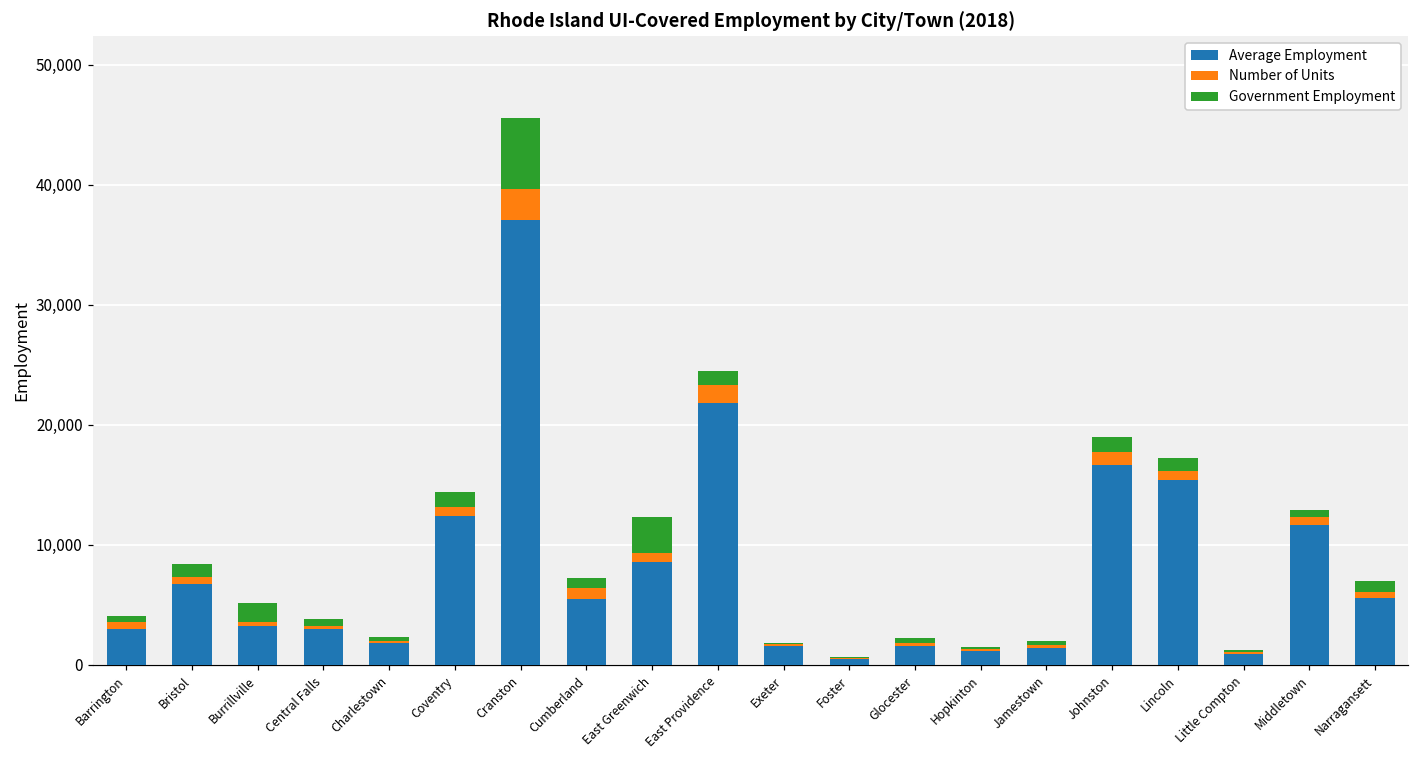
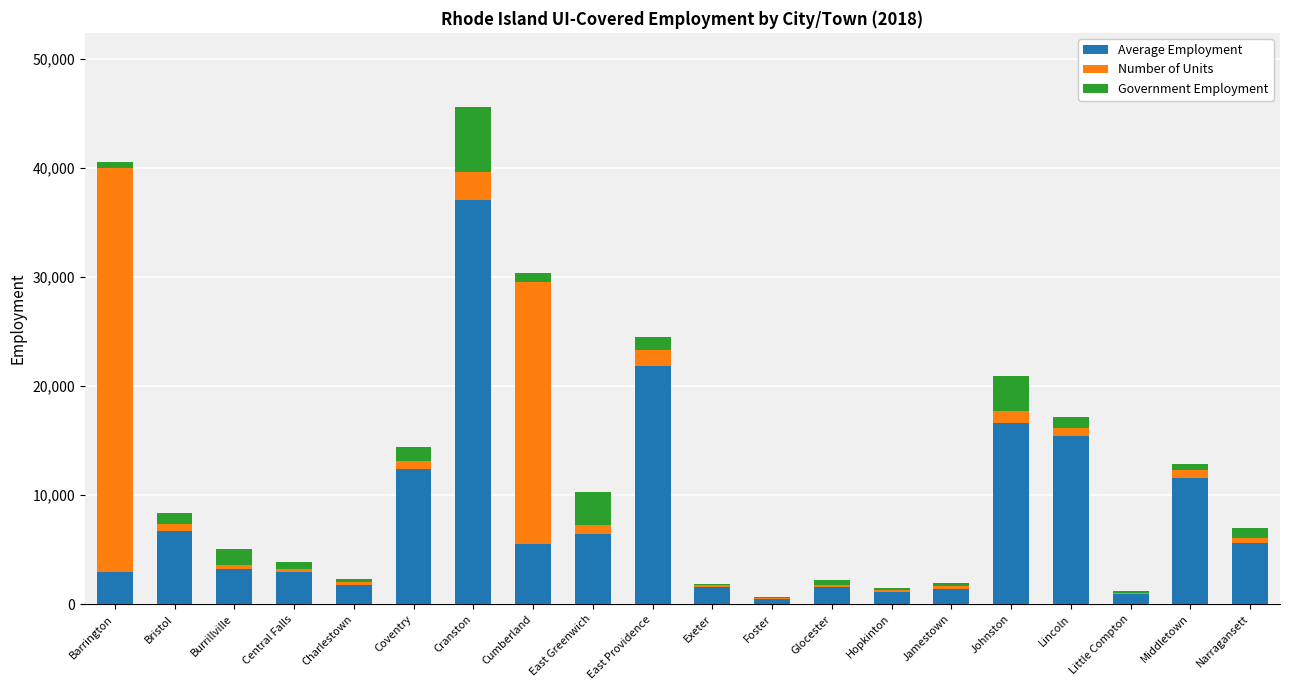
  {
    "Average Employment": {
      "Barrington": "3,000",
      "Bristol": "6,700",
      "Burrillville": "3,300",
      "Central Falls": "3,000",
      "Charlestown": "1,800",
      "Coventry": "12,400",
      "Cranston": "37,000",
      "Cumberland": "5,500",
-     "East Greenwich": "8,500",
+     "East Greenwich": "6,400",
      "East Providence": "21,800",
      "Exeter": "1,500",
      "Foster": "400",
      "Glocester": "1,600",
      "Hopkinton": "1,100",
      "Jamestown": "1,400",
      "Johnston": "16,600",
      "Lincoln": "15,400",
      "Little Compton": "900",
      "Middletown": "11,600",
      "Narragansett": "5,600"
    },
    "Number of Units": {
-     "Barrington": "500",
+     "Barrington": "37,000",
      "Bristol": "600",
      "Burrillville": "300",
      "Central Falls": "300",
      "Charlestown": "200",
      "Coventry": "700",
      "Cranston": "2,600",
-     "Cumberland": "900",
+     "Cumberland": "24,100",
      "East Greenwich": "800",
      "East Providence": "1,500",
      "Johnston": "1,100",
      "Lincoln": "800",
      "Middletown": "700",
      "Narragansett": "500"
    },
    "Government Employment": {
      "Barrington": "500",
      "Bristol": "1,000",
      "Burrillville": "1,500",
      "Central Falls": "600",
      "Charlestown": "300",
      "Coventry": "1,300",
      "Cranston": "5,900",
      "Cumberland": "800",
      "East Greenwich": "3,000",
      "East Providence": "1,200",
      "Glocester": "400",
      "Jamestown": "300",
-     "Johnston": "1,300",
+     "Johnston": "3,200",
      "Lincoln": "1,000",
      "Middletown": "500",
      "Narragansett": "900"
    }
  }
